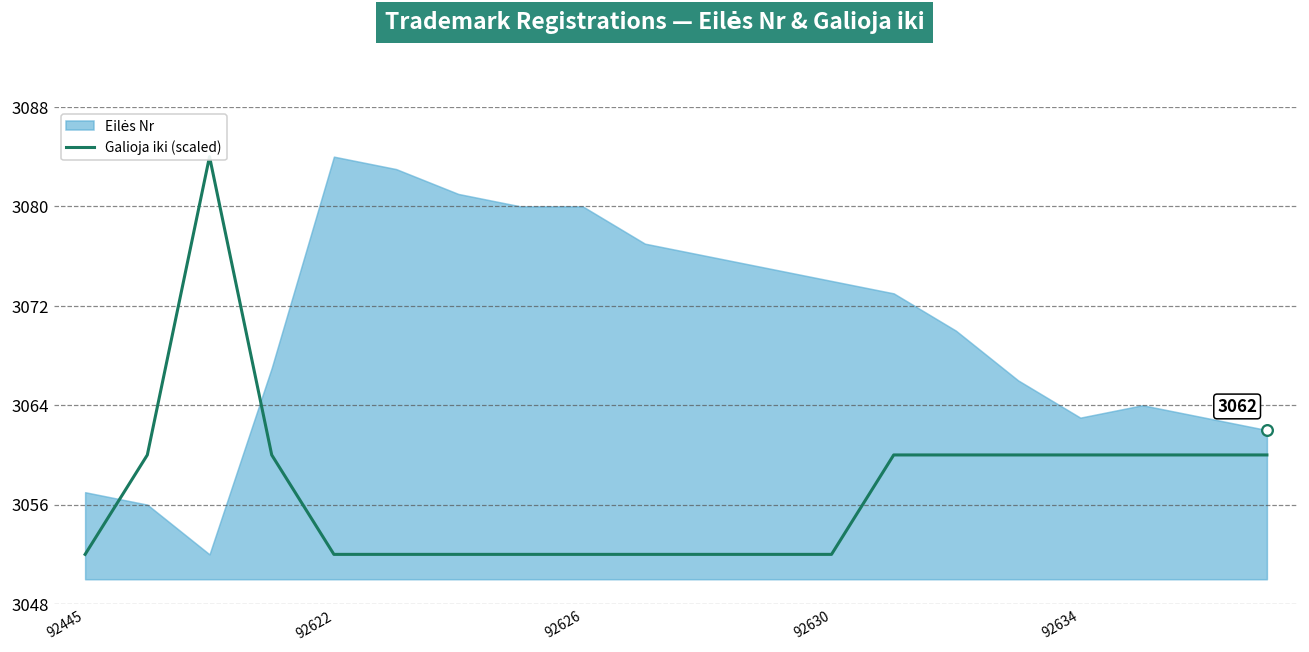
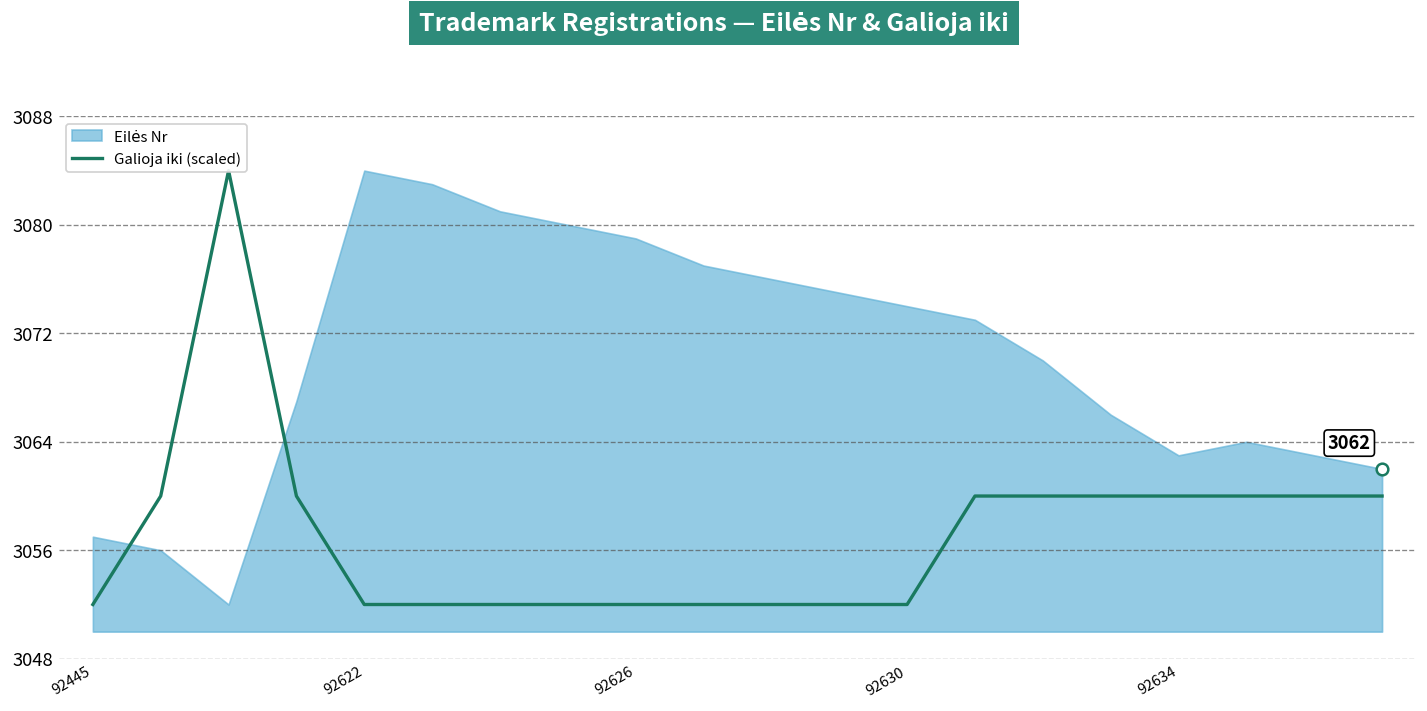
  {
    "Galioja iki (scaled)": {
      "92445": 3052,
      "92622": 3052,
      "92626": 3052,
      "92630": 3052,
      "92634": 3060
    },
    "Eilės Nr": {
      "92445": 3057,
      "92622": 3084,
-     "92626": 3080,
+     "92626": 3079,
      "92630": 3074,
      "92634": 3063
    }
  }
